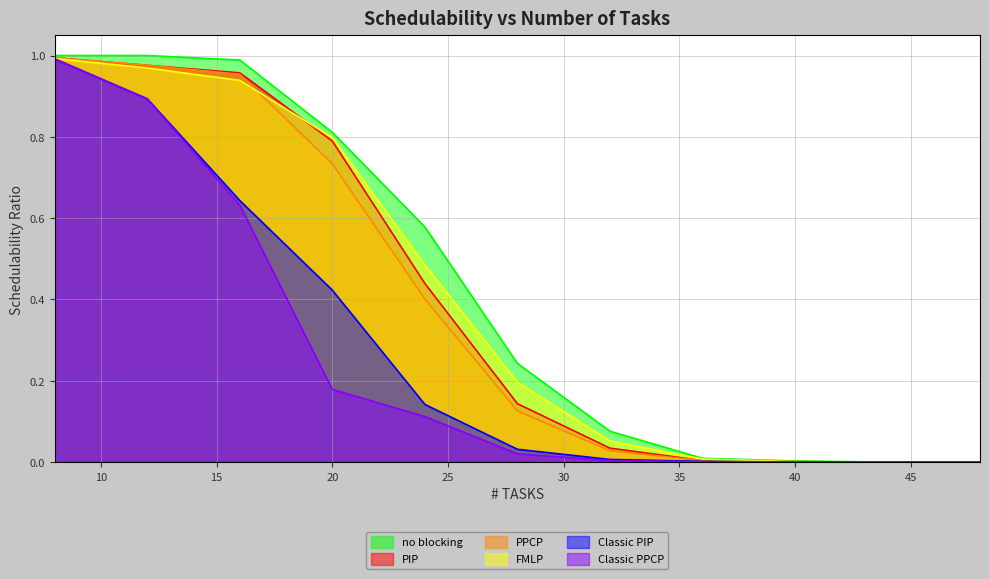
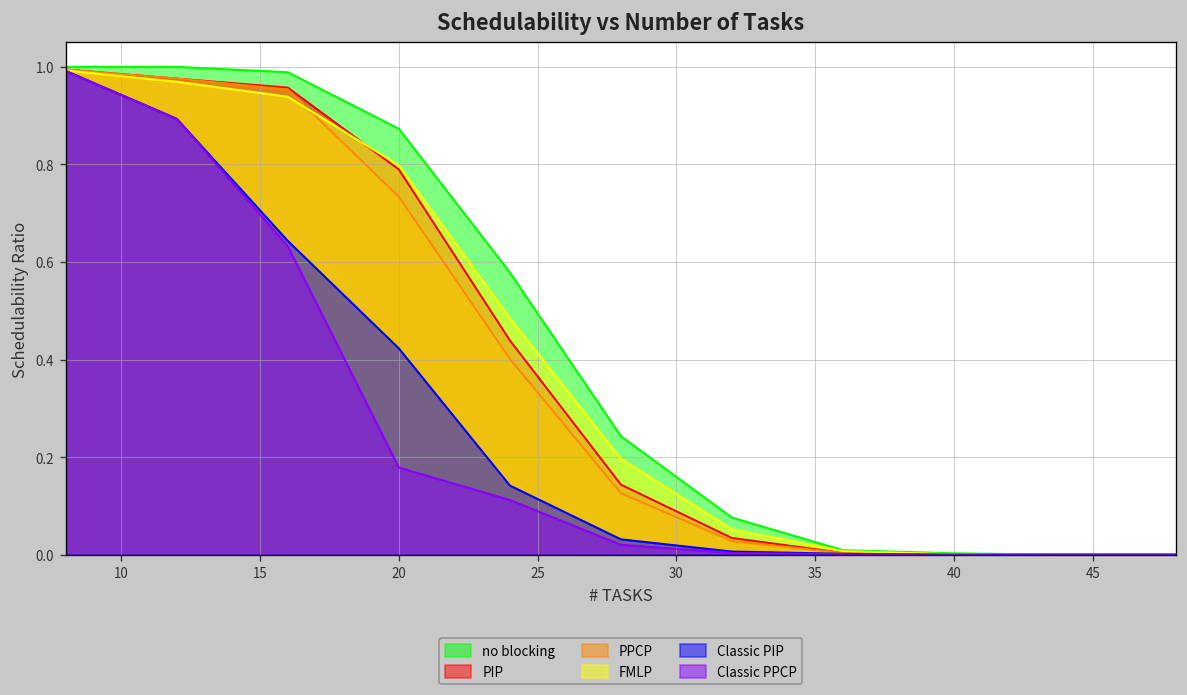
  {
    "no blocking": {
-     "20": 0.81
+     "20": 0.87
    },
    "PIP": {
      "20": 0.79
    },
    "PPCP": {
      "20": 0.73
    },
    "FMLP": {
      "20": 0.80
    },
    "Classic PIP": {
      "20": 0.42
    },
    "Classic PPCP": {
      "20": 0.18
    }
  }
